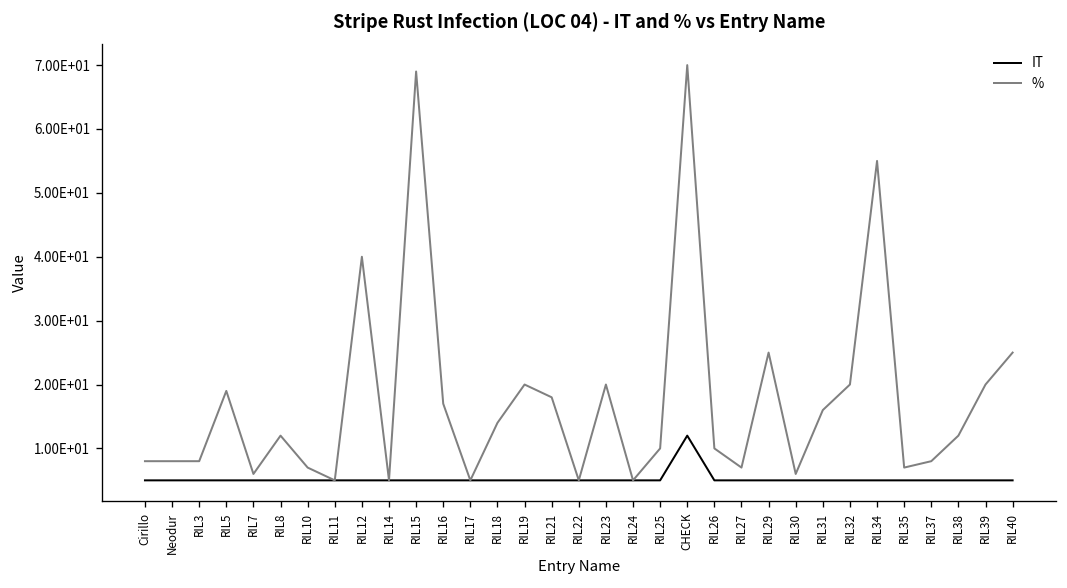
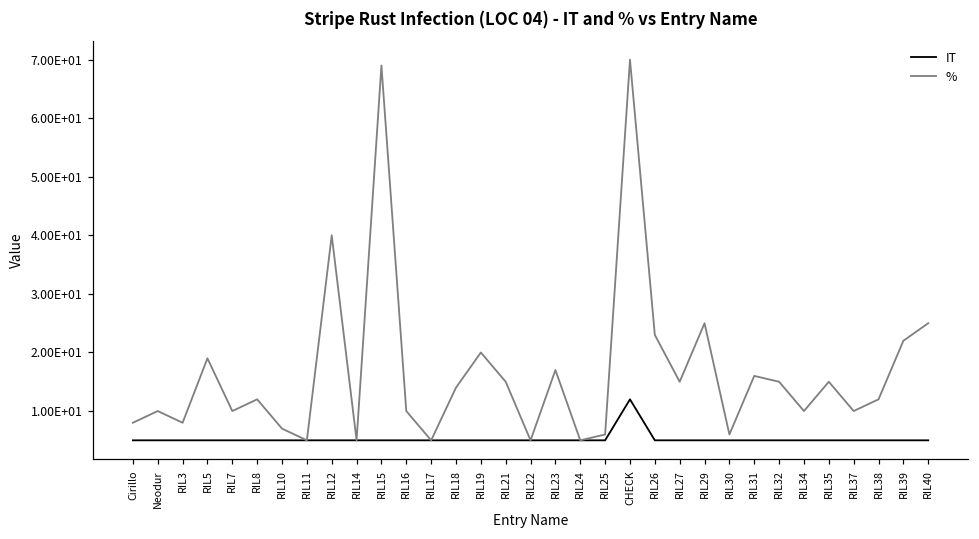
  {
    "IT": {
      "Cirillo": 5,
      "Neodur": 5,
      "RIL3": 5,
      "RIL5": 5,
      "RIL7": 5,
      "RIL8": 5,
      "RIL10": 5,
      "RIL12": 5,
      "RIL15": 5,
      "RIL16": 5,
      "RIL18": 5,
      "RIL19": 5,
      "RIL21": 5,
      "RIL23": 5,
      "RIL25": 5,
      "CHECK": 12,
      "RIL26": 5,
      "RIL27": 5,
      "RIL29": 5,
      "RIL30": 5,
      "RIL31": 5,
      "RIL32": 5,
      "RIL34": 5,
      "RIL35": 5,
      "RIL37": 5,
      "RIL38": 5,
      "RIL39": 5,
      "RIL40": 5
    },
    "%": {
      "Cirillo": 8,
-     "Neodur": 8,
+     "Neodur": 10,
      "RIL3": 8,
      "RIL5": 19,
-     "RIL7": 6,
+     "RIL7": 10,
      "RIL8": 12,
      "RIL10": 7,
      "RIL12": 40,
      "RIL15": 69,
-     "RIL16": 17,
+     "RIL16": 10,
      "RIL18": 14,
      "RIL19": 20,
-     "RIL21": 18,
-     "RIL23": 20,
-     "RIL25": 10,
+     "RIL21": 15,
+     "RIL23": 17,
+     "RIL25": 6,
      "CHECK": 70,
-     "RIL26": 10,
-     "RIL27": 7,
+     "RIL26": 23,
+     "RIL27": 15,
      "RIL29": 25,
      "RIL30": 6,
      "RIL31": 16,
-     "RIL32": 20,
-     "RIL34": 55,
-     "RIL35": 7,
-     "RIL37": 8,
+     "RIL32": 15,
+     "RIL34": 10,
+     "RIL35": 15,
+     "RIL37": 10,
      "RIL38": 12,
-     "RIL39": 20,
+     "RIL39": 22,
      "RIL40": 25
    }
  }
